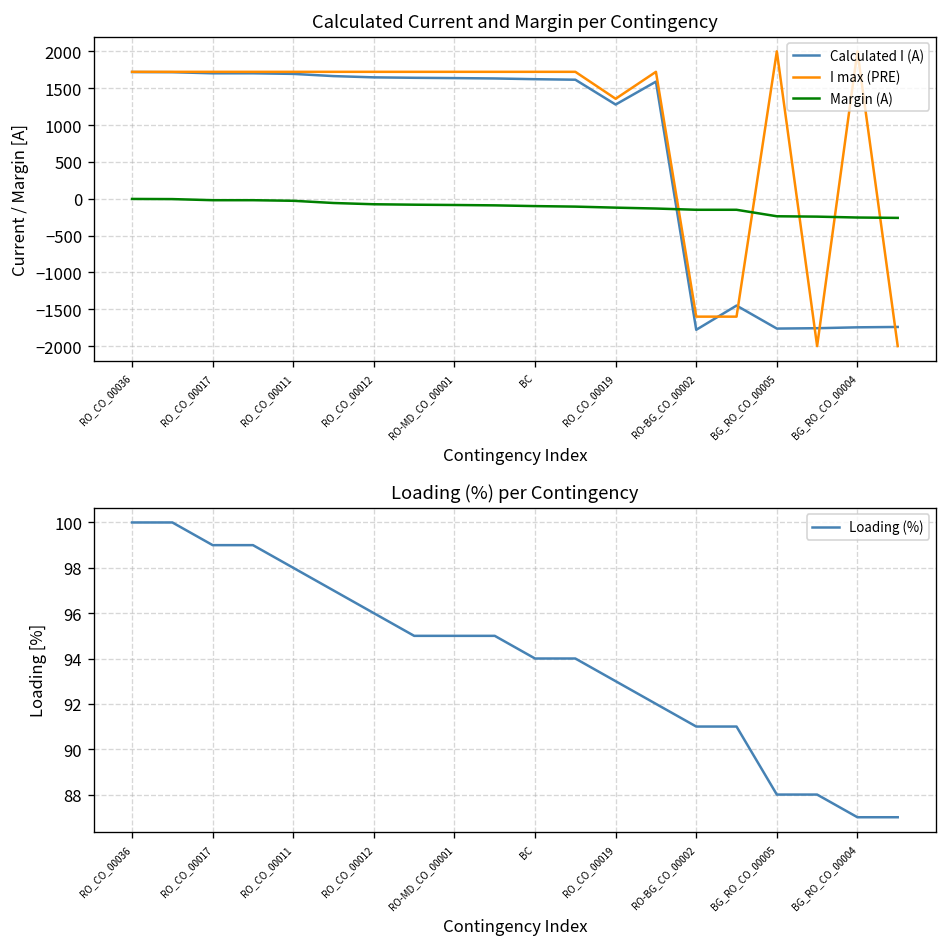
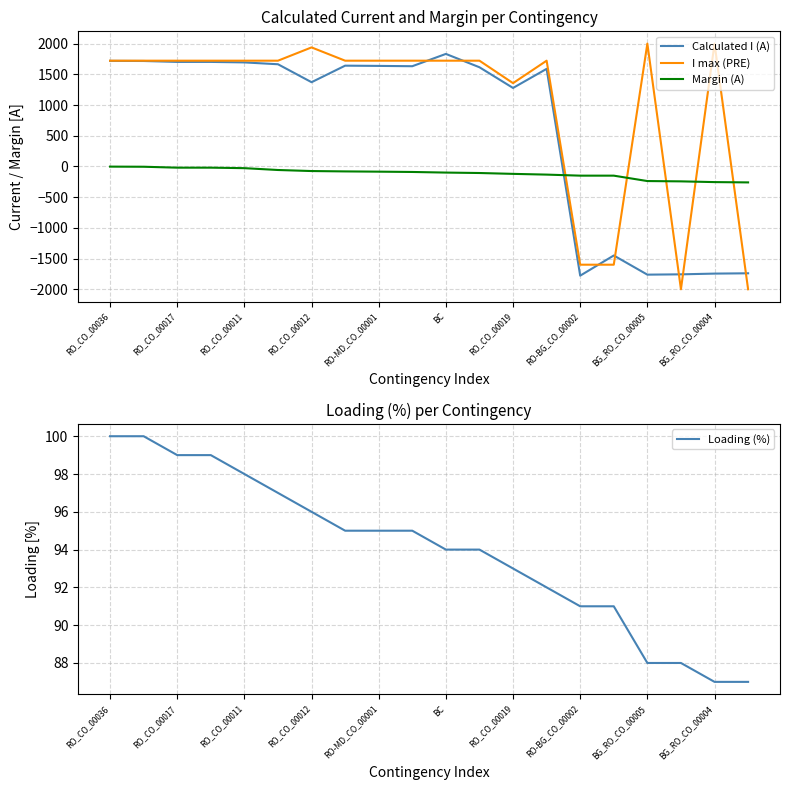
  {
    "Calculated Current and Margin per Contingency": {
      "Calculated I (A)": {
-       "RO_CO_00012": 1600,
+       "RO_CO_00012": 1400,
        "RO-MD_CO_00001": 1600,
-       "BC": 1600,
+       "BC": 1800,
        "RO_CO_00019": 1300,
        "RO-BG_CO_00002": -1800,
        "BG_RO_CO_00005": -1800,
        "BG_RO_CO_00004": -1700
      },
      "I max (PRE)": {
-       "RO_CO_00012": 1700,
+       "RO_CO_00012": 1900,
        "RO-MD_CO_00001": 1700,
        "BC": 1700,
        "RO_CO_00019": 1400,
        "RO-BG_CO_00002": -1600,
        "BG_RO_CO_00005": 2000
      },
      "Margin (A)": {
        "RO_CO_00036": 0,
        "RO_CO_00017": 0,
        "RO_CO_00011": 0,
        "RO_CO_00012": -100,
        "RO-MD_CO_00001": -100,
        "BC": -100,
        "RO_CO_00019": -100,
        "RO-BG_CO_00002": -200,
        "BG_RO_CO_00005": -200,
        "BG_RO_CO_00004": -300
      }
    },
    "Loading (%) per Contingency": {
      "RO_CO_00036": 100.0,
      "RO_CO_00017": 99.0,
      "RO_CO_00011": 98.0,
      "RO_CO_00012": 96.0,
      "RO-MD_CO_00001": 95.0,
      "BC": 94.0,
      "RO_CO_00019": 93.0,
      "RO-BG_CO_00002": 91.0,
      "BG_RO_CO_00005": 88.0,
      "BG_RO_CO_00004": 87.0
    }
  }
